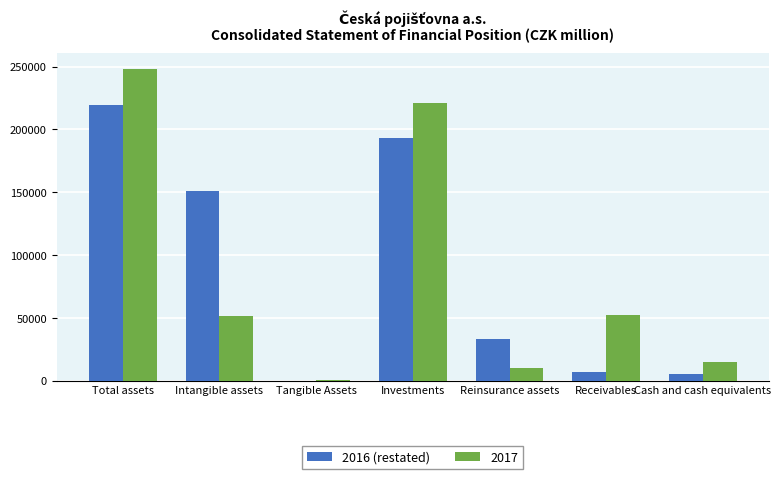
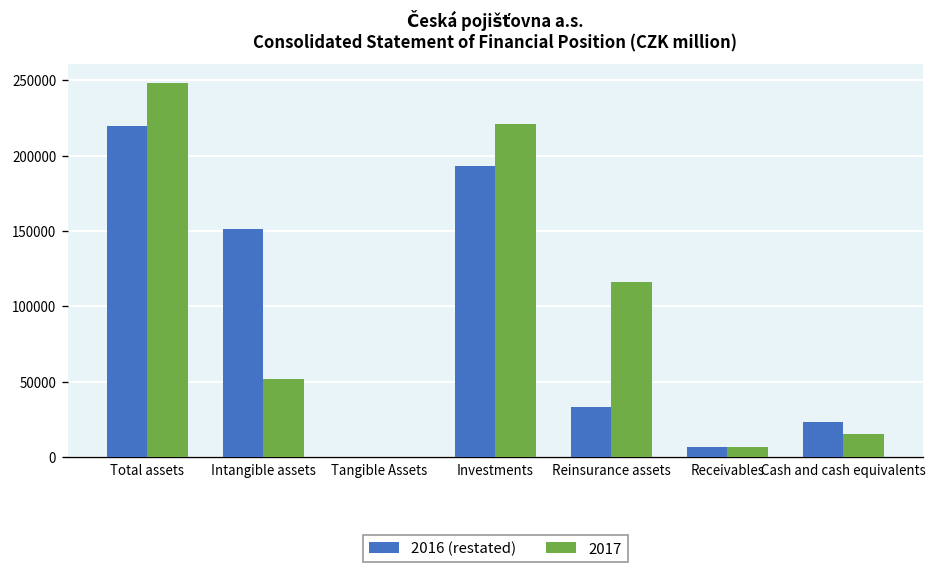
  {
    "2016 (restated)": {
      "Total assets": 220000,
      "Intangible assets": 151000,
      "Investments": 193000,
      "Reinsurance assets": 33000,
      "Receivables": 7000,
-     "Cash and cash equivalents": 6000
+     "Cash and cash equivalents": 23000
    },
    "2017": {
      "Total assets": 248000,
      "Intangible assets": 52000,
      "Investments": 221000,
-     "Reinsurance assets": 10000,
-     "Receivables": 52000,
+     "Reinsurance assets": 116000,
+     "Receivables": 7000,
      "Cash and cash equivalents": 15000
    }
  }
